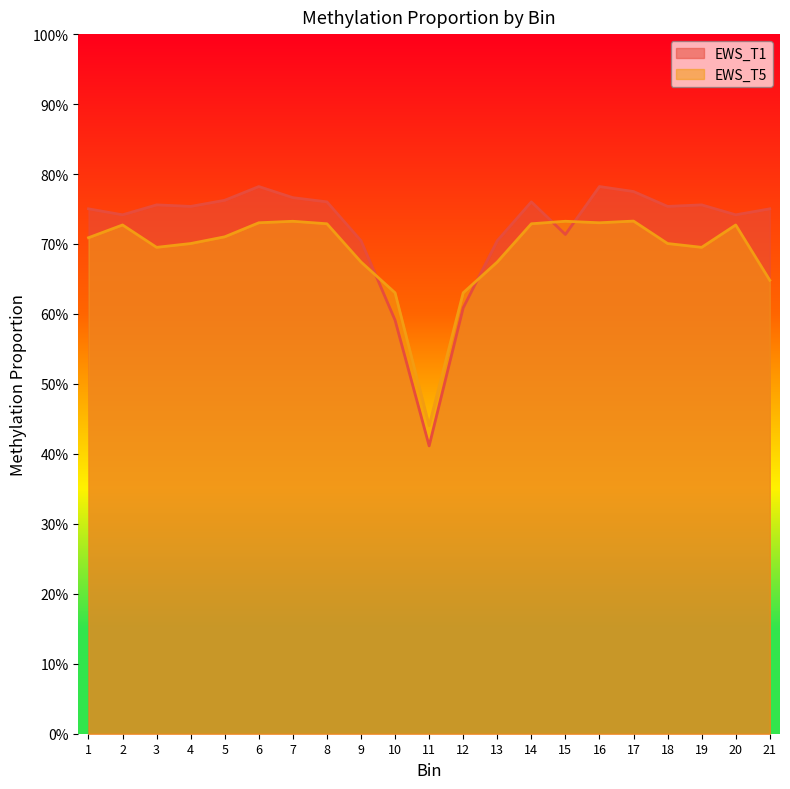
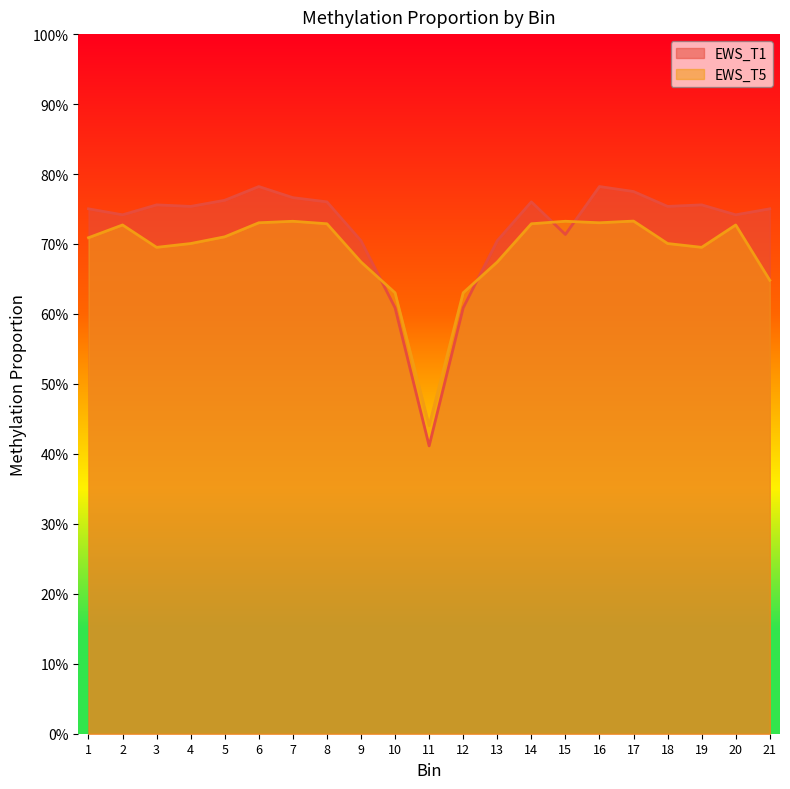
  {
    "EWS_T1": {
      "1": "75%",
      "2": "74%",
      "3": "76%",
      "4": "75%",
      "5": "76%",
      "6": "78%",
      "7": "77%",
      "8": "76%",
      "9": "70%",
-     "10": "59%",
+     "10": "61%",
      "11": "41%",
      "12": "61%",
      "13": "70%",
      "14": "76%",
      "15": "71%",
      "16": "78%",
      "17": "77%",
      "18": "75%",
      "19": "76%",
      "20": "74%",
      "21": "75%"
    },
    "EWS_T5": {
      "1": "71%",
      "2": "73%",
      "3": "70%",
      "4": "70%",
      "5": "71%",
      "6": "73%",
      "7": "73%",
      "8": "73%",
      "9": "67%",
      "10": "63%",
      "11": "44%",
      "12": "63%",
      "13": "67%",
      "14": "73%",
      "15": "73%",
      "16": "73%",
      "17": "73%",
      "18": "70%",
      "19": "70%",
      "20": "73%",
      "21": "65%"
    }
  }
